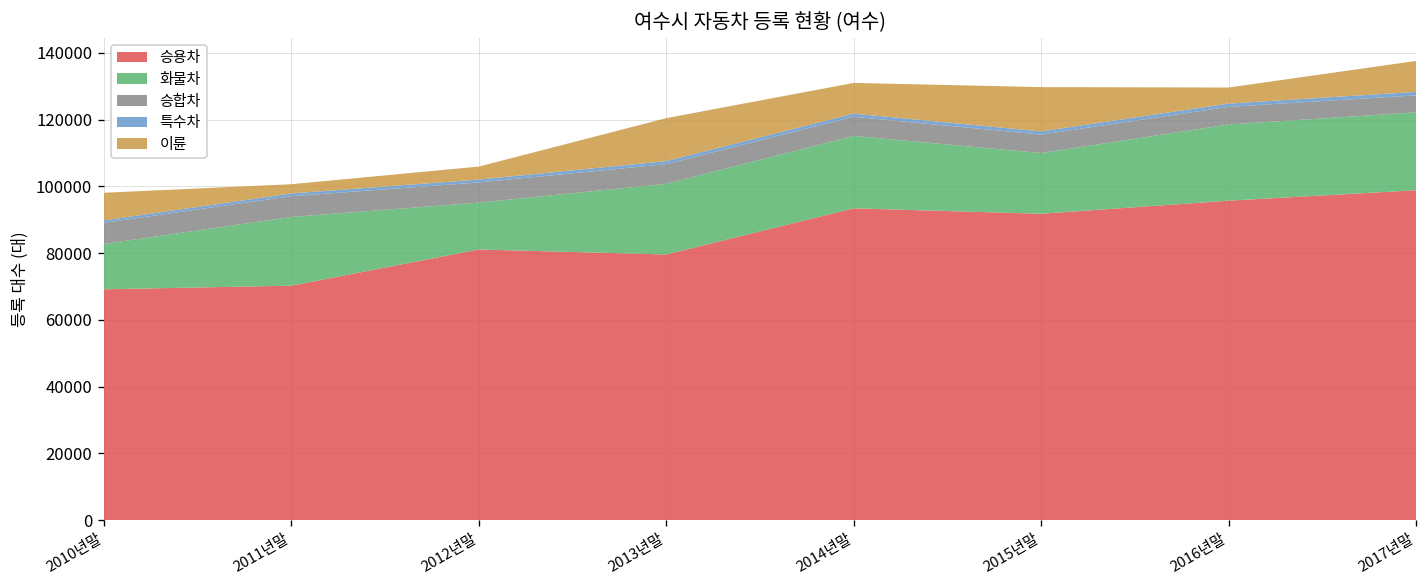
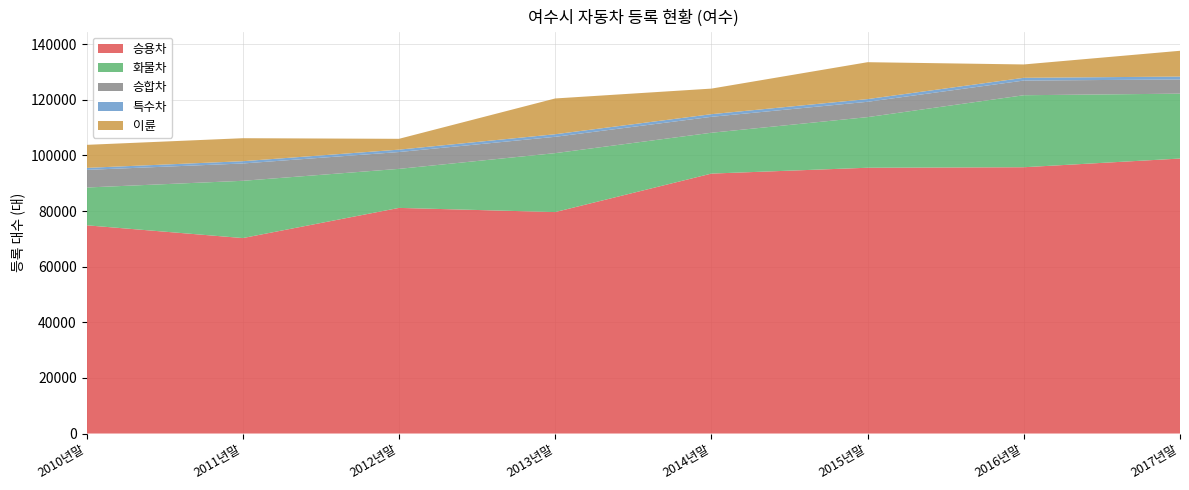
  {
    "승용차": {
-     "2010년말": 69000,
+     "2010년말": 75000,
      "2011년말": 70000,
      "2012년말": 81000,
      "2013년말": 80000,
      "2014년말": 93000,
-     "2015년말": 92000,
+     "2015년말": 96000,
      "2016년말": 96000,
      "2017년말": 99000
    },
    "화물차": {
      "2010년말": 14000,
      "2011년말": 21000,
      "2012년말": 14000,
      "2013년말": 21000,
-     "2014년말": 22000,
+     "2014년말": 15000,
      "2015년말": 18000,
-     "2016년말": 23000,
+     "2016년말": 26000,
      "2017년말": 23000
    },
    "승합차": {
      "2013년말": 6000,
      "2014년말": 6000,
      "2015년말": 6000,
      "2016년말": 5000,
      "2017년말": 5000
    },
    "특수차": {
      "2013년말": 1000,
      "2014년말": 1000,
      "2015년말": 1000,
      "2016년말": 1000,
      "2017년말": 1000
    },
    "이륜": {
      "2010년말": 8000,
-     "2011년말": 3000,
+     "2011년말": 8000,
      "2012년말": 4000,
      "2013년말": 13000,
      "2014년말": 9000,
      "2015년말": 13000,
      "2016년말": 5000,
      "2017년말": 9000
    }
  }
